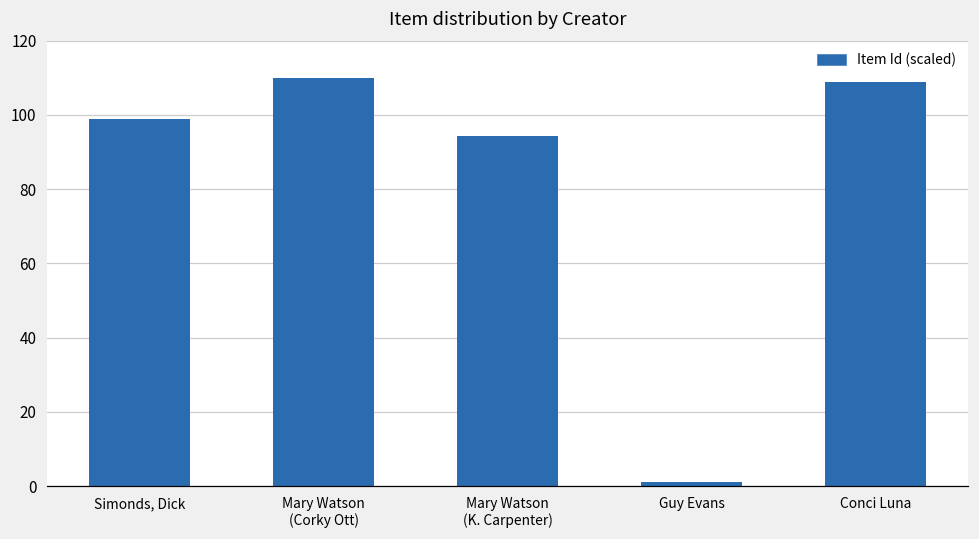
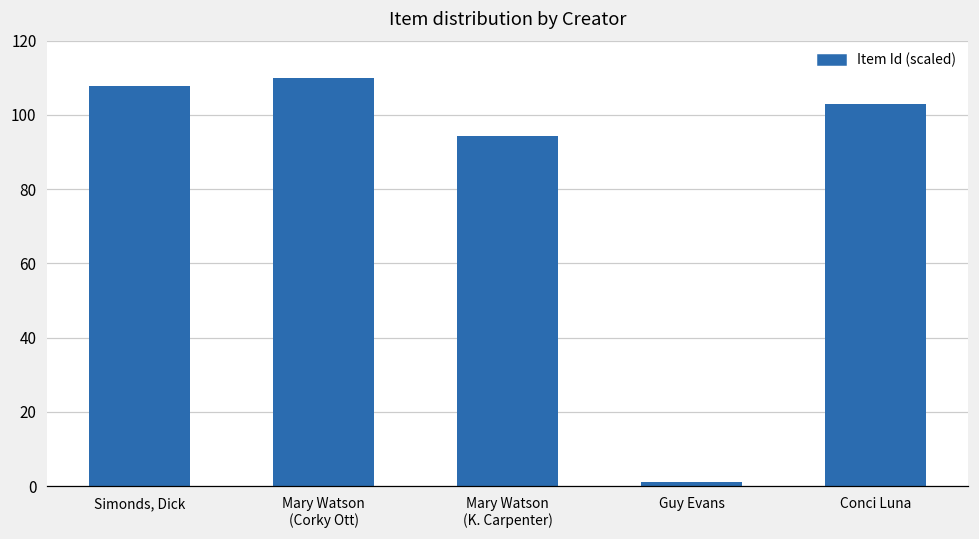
  {
-   "Simonds, Dick": 99,
+   "Simonds, Dick": 108,
    "Mary Watson (Corky Ott)": 110,
    "Mary Watson (K. Carpenter)": 94,
    "Guy Evans": 1,
-   "Conci Luna": 109
+   "Conci Luna": 103
  }
